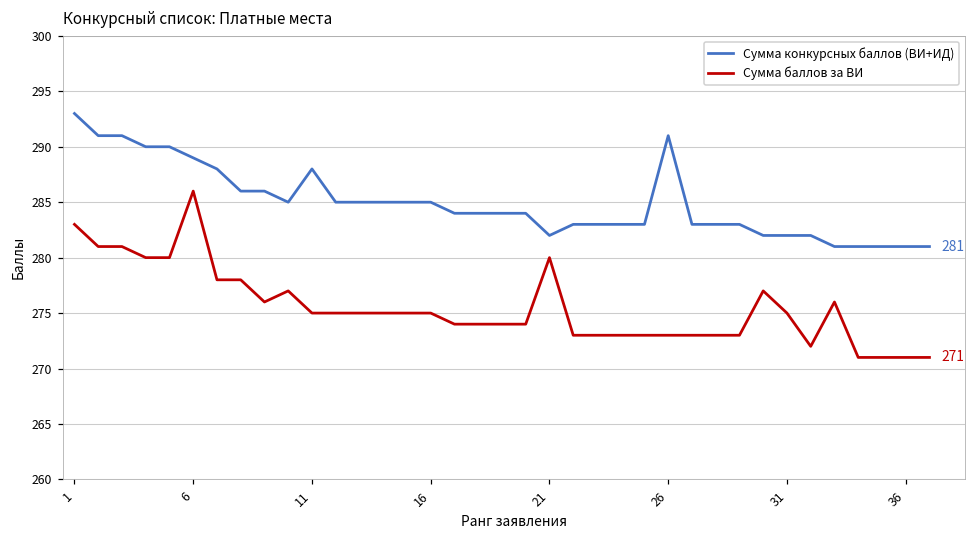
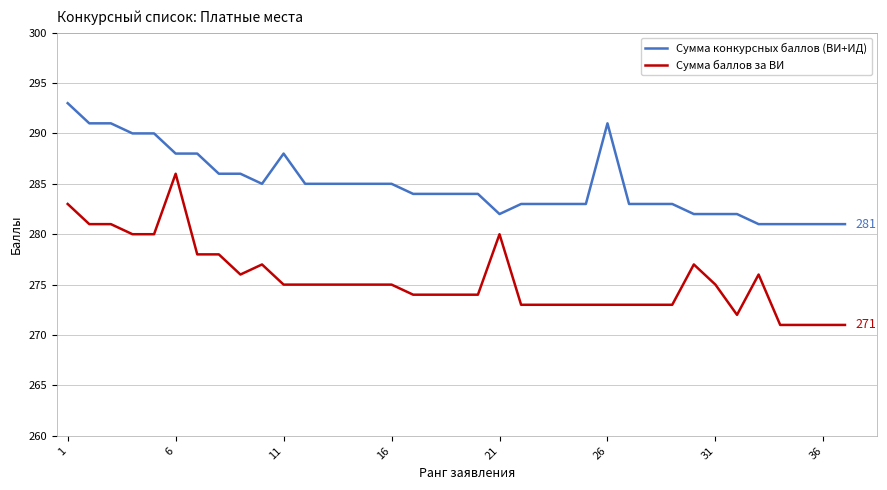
  {
    "Сумма конкурсных баллов (ВИ+ИД)": {
      "1": 293,
-     "6": 289,
+     "6": 288,
      "11": 288,
      "16": 285,
      "21": 282,
      "26": 291,
      "31": 282,
      "36": 281
    },
    "Сумма баллов за ВИ": {
      "1": 283,
      "6": 286,
      "11": 275,
      "16": 275,
      "21": 280,
      "26": 273,
      "31": 275,
      "36": 271
    }
  }
